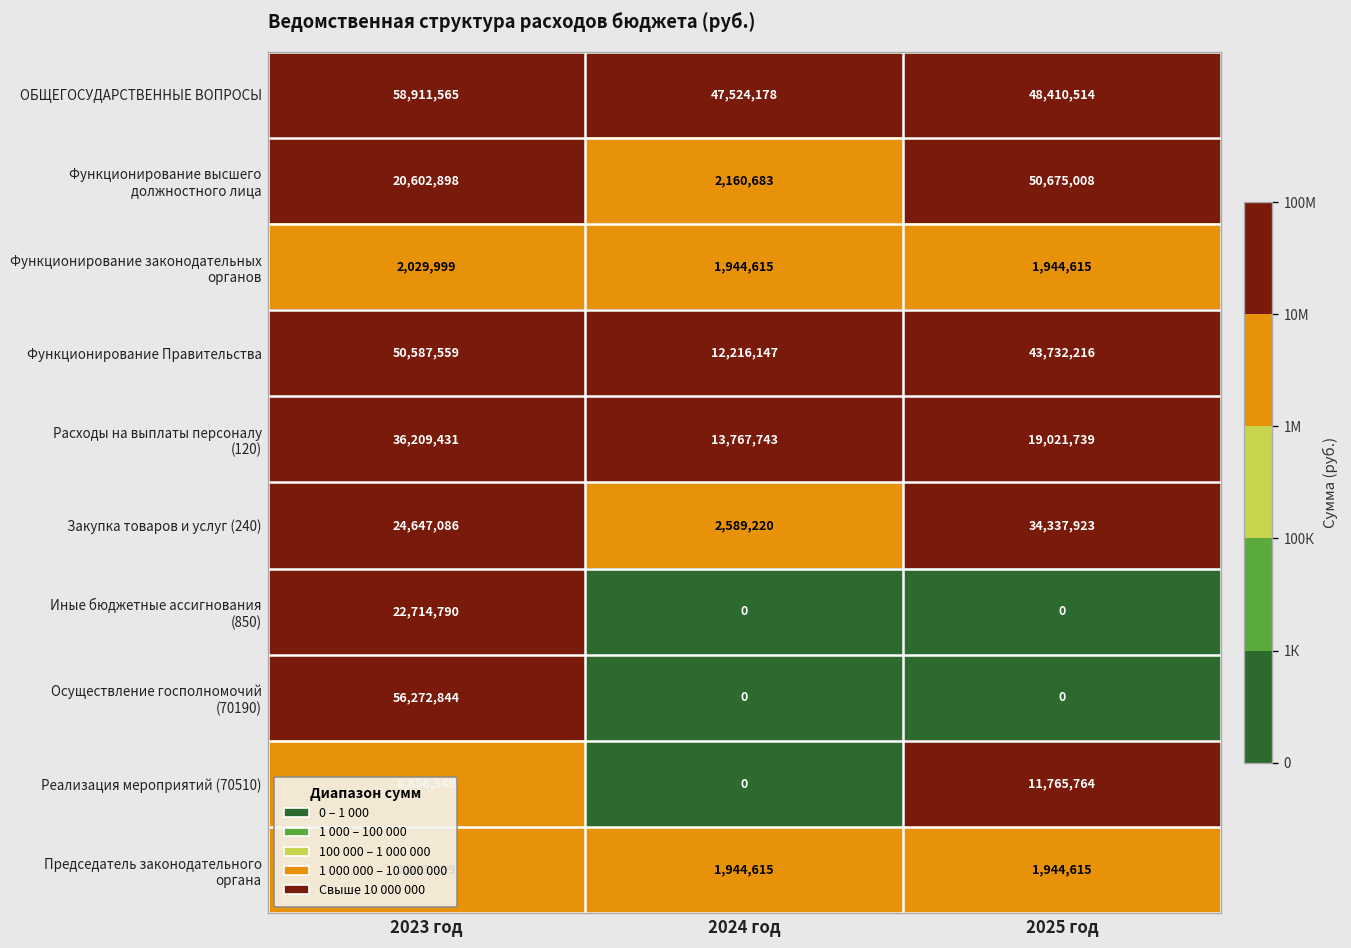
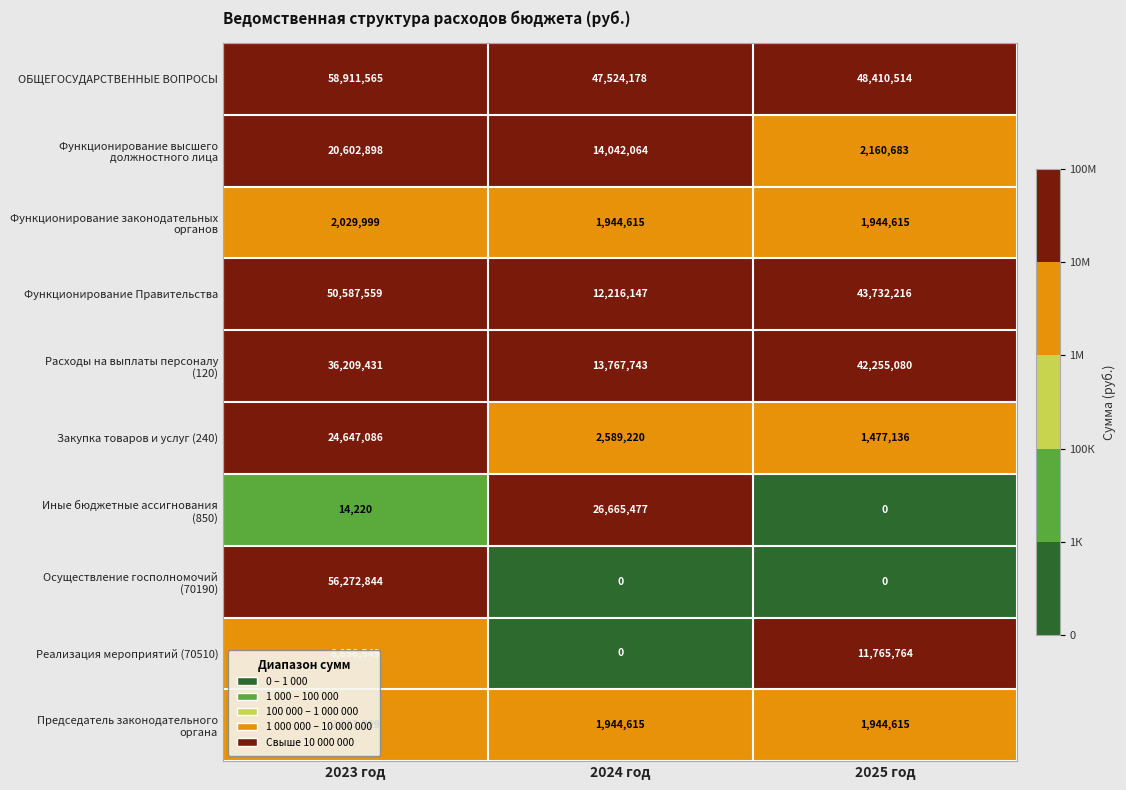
  {
    "ОБЩЕГОСУДАРСТВЕННЫЕ ВОПРОСЫ": {
      "2023 год": "58,911,565",
      "2024 год": "47,524,178",
      "2025 год": "48,410,514"
    },
    "Функционирование высшего должностного лица": {
      "2023 год": "20,602,898",
-     "2024 год": "2,160,683",
-     "2025 год": "50,675,008"
+     "2024 год": "14,042,064",
+     "2025 год": "2,160,683"
    },
    "Функционирование законодательных органов": {
      "2023 год": "2,029,999",
      "2024 год": "1,944,615",
      "2025 год": "1,944,615"
    },
    "Функционирование Правительства": {
      "2023 год": "50,587,559",
      "2024 год": "12,216,147",
      "2025 год": "43,732,216"
    },
    "Расходы на выплаты персоналу (120)": {
      "2023 год": "36,209,431",
      "2024 год": "13,767,743",
-     "2025 год": "19,021,739"
+     "2025 год": "42,255,080"
    },
    "Закупка товаров и услуг (240)": {
      "2023 год": "24,647,086",
      "2024 год": "2,589,220",
-     "2025 год": "34,337,923"
+     "2025 год": "1,477,136"
    },
    "Иные бюджетные ассигнования (850)": {
-     "2023 год": "22,714,790",
-     "2024 год": "0",
+     "2023 год": "14,220",
+     "2024 год": "26,665,477",
      "2025 год": "0"
    },
    "Осуществление госполномочий (70190)": {
      "2023 год": "56,272,844",
      "2024 год": "0",
      "2025 год": "0"
    },
    "Реализация мероприятий (70510)": {
      "2024 год": "0",
      "2025 год": "11,765,764"
    },
    "Председатель законодательного органа": {
      "2024 год": "1,944,615",
      "2025 год": "1,944,615"
    }
  }
